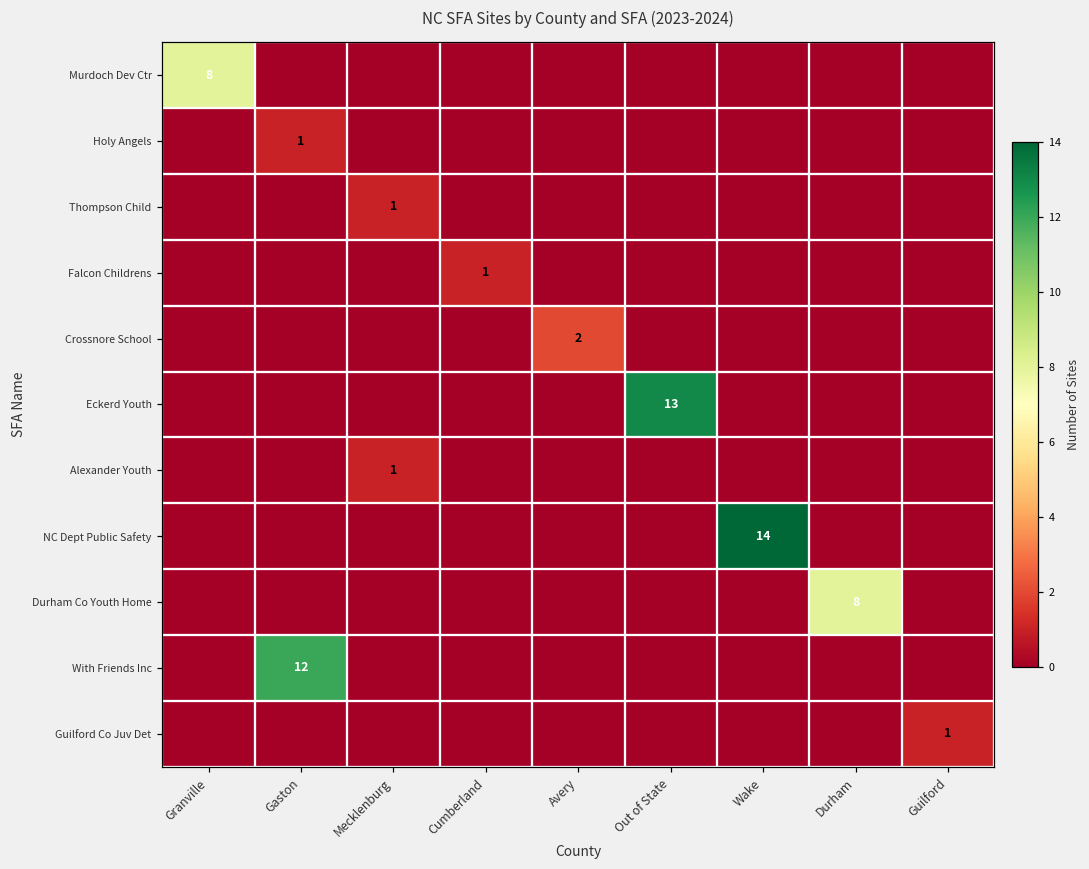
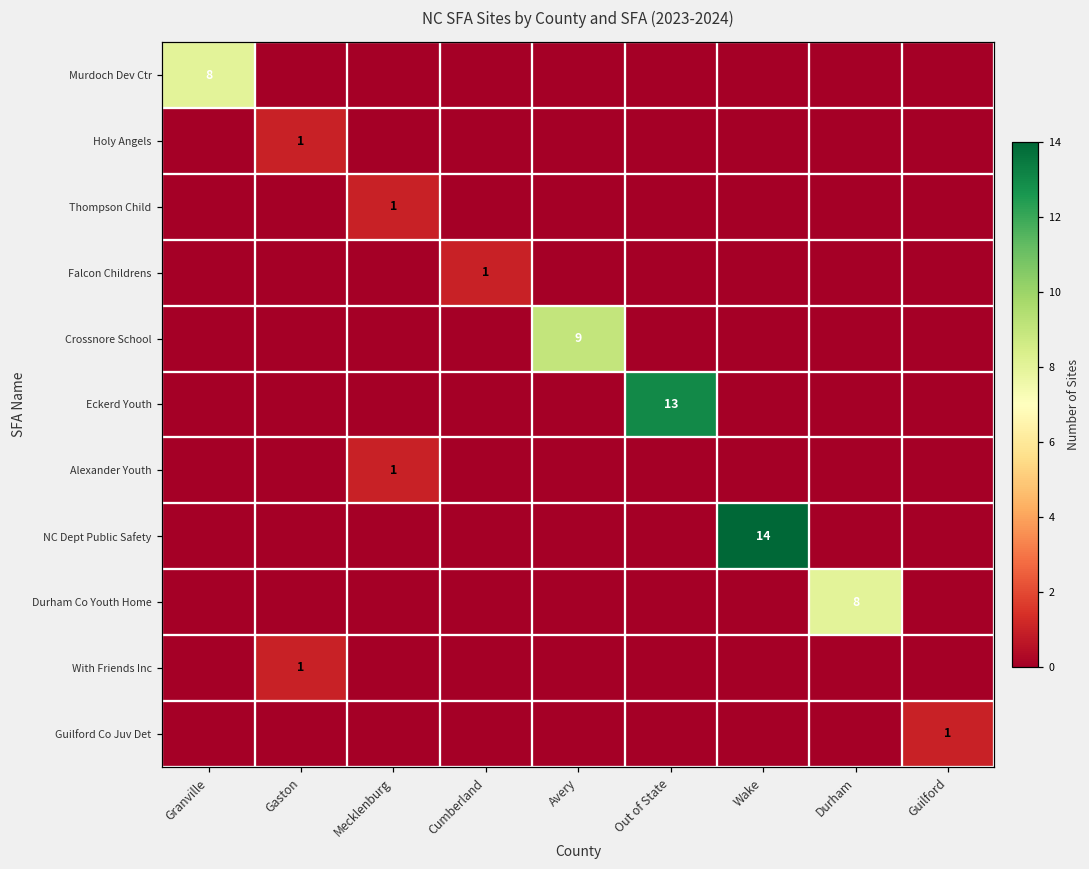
  {
    "Murdoch Dev Ctr": {
      "Granville": 8
    },
    "Holy Angels": {
      "Gaston": 1
    },
    "Thompson Child": {
      "Mecklenburg": 1
    },
    "Falcon Childrens": {
      "Cumberland": 1
    },
    "Crossnore School": {
-     "Avery": 2
+     "Avery": 9
    },
    "Eckerd Youth": {
      "Out of State": 13
    },
    "Alexander Youth": {
      "Mecklenburg": 1
    },
    "NC Dept Public Safety": {
      "Wake": 14
    },
    "Durham Co Youth Home": {
      "Durham": 8
    },
    "With Friends Inc": {
-     "Gaston": 12
+     "Gaston": 1
    },
    "Guilford Co Juv Det": {
      "Guilford": 1
    }
  }
